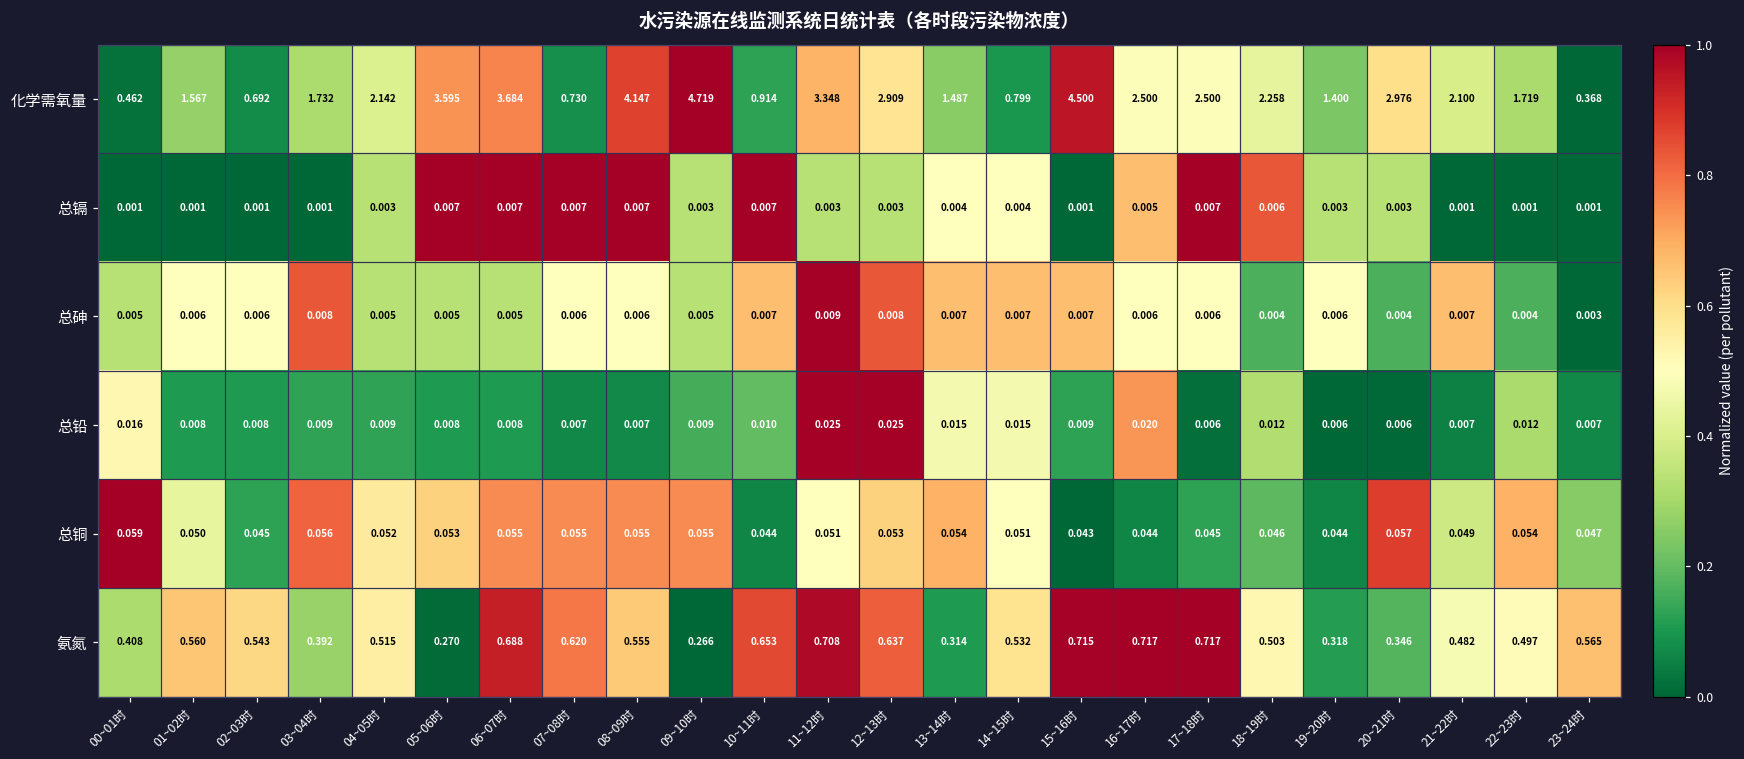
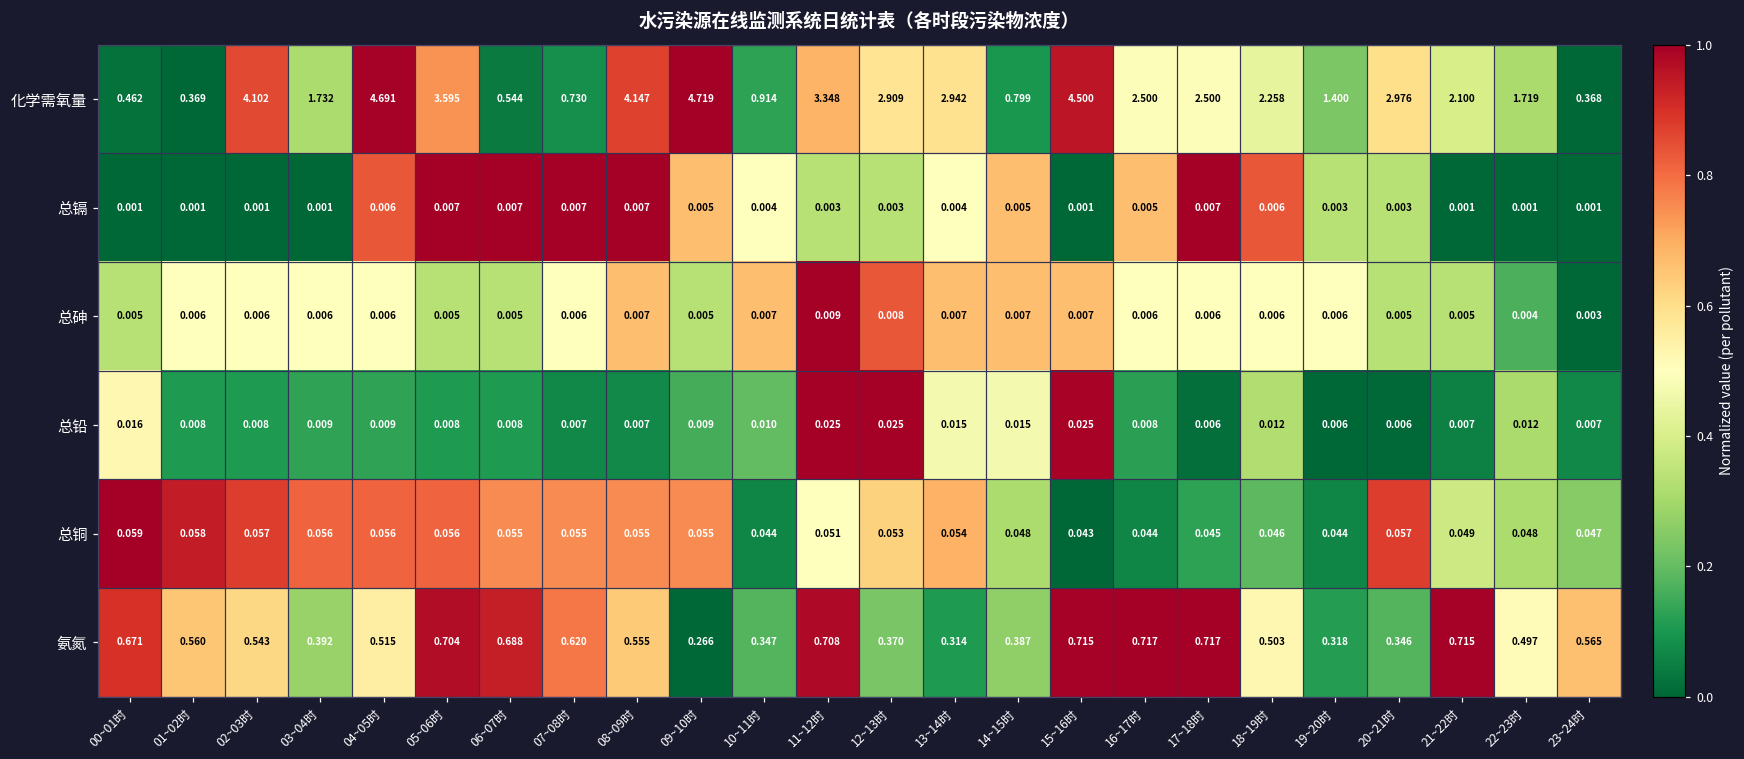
  {
    "化学需氧量": {
      "00~01时": 0.462,
-     "01~02时": 1.567,
-     "02~03时": 0.692,
+     "01~02时": 0.369,
+     "02~03时": 4.102,
      "03~04时": 1.732,
-     "04~05时": 2.142,
+     "04~05时": 4.691,
      "05~06时": 3.595,
-     "06~07时": 3.684,
+     "06~07时": 0.544,
      "07~08时": 0.730,
      "08~09时": 4.147,
      "09~10时": 4.719,
      "10~11时": 0.914,
      "11~12时": 3.348,
      "12~13时": 2.909,
-     "13~14时": 1.487,
+     "13~14时": 2.942,
      "14~15时": 0.799,
      "15~16时": 4.500,
      "16~17时": 2.500,
      "17~18时": 2.500,
      "18~19时": 2.258,
      "19~20时": 1.400,
      "20~21时": 2.976,
      "21~22时": 2.100,
      "22~23时": 1.719,
      "23~24时": 0.368
    },
    "总镉": {
      "00~01时": 0.001,
      "01~02时": 0.001,
      "02~03时": 0.001,
      "03~04时": 0.001,
-     "04~05时": 0.003,
+     "04~05时": 0.006,
      "05~06时": 0.007,
      "06~07时": 0.007,
      "07~08时": 0.007,
      "08~09时": 0.007,
-     "09~10时": 0.003,
-     "10~11时": 0.007,
+     "09~10时": 0.005,
+     "10~11时": 0.004,
      "11~12时": 0.003,
      "12~13时": 0.003,
      "13~14时": 0.004,
-     "14~15时": 0.004,
+     "14~15时": 0.005,
      "15~16时": 0.001,
      "16~17时": 0.005,
      "17~18时": 0.007,
      "18~19时": 0.006,
      "19~20时": 0.003,
      "20~21时": 0.003,
      "21~22时": 0.001,
      "22~23时": 0.001,
      "23~24时": 0.001
    },
    "总砷": {
      "00~01时": 0.005,
      "01~02时": 0.006,
      "02~03时": 0.006,
-     "03~04时": 0.008,
-     "04~05时": 0.005,
+     "03~04时": 0.006,
+     "04~05时": 0.006,
      "05~06时": 0.005,
      "06~07时": 0.005,
      "07~08时": 0.006,
-     "08~09时": 0.006,
+     "08~09时": 0.007,
      "09~10时": 0.005,
      "10~11时": 0.007,
      "11~12时": 0.009,
      "12~13时": 0.008,
      "13~14时": 0.007,
      "14~15时": 0.007,
      "15~16时": 0.007,
      "16~17时": 0.006,
      "17~18时": 0.006,
-     "18~19时": 0.004,
+     "18~19时": 0.006,
      "19~20时": 0.006,
-     "20~21时": 0.004,
-     "21~22时": 0.007,
+     "20~21时": 0.005,
+     "21~22时": 0.005,
      "22~23时": 0.004,
      "23~24时": 0.003
    },
    "总铅": {
      "00~01时": 0.016,
      "01~02时": 0.008,
      "02~03时": 0.008,
      "03~04时": 0.009,
      "04~05时": 0.009,
      "05~06时": 0.008,
      "06~07时": 0.008,
      "07~08时": 0.007,
      "08~09时": 0.007,
      "09~10时": 0.009,
      "10~11时": 0.010,
      "11~12时": 0.025,
      "12~13时": 0.025,
      "13~14时": 0.015,
      "14~15时": 0.015,
-     "15~16时": 0.009,
-     "16~17时": 0.020,
+     "15~16时": 0.025,
+     "16~17时": 0.008,
      "17~18时": 0.006,
      "18~19时": 0.012,
      "19~20时": 0.006,
      "20~21时": 0.006,
      "21~22时": 0.007,
      "22~23时": 0.012,
      "23~24时": 0.007
    },
    "总铜": {
      "00~01时": 0.059,
-     "01~02时": 0.050,
-     "02~03时": 0.045,
+     "01~02时": 0.058,
+     "02~03时": 0.057,
      "03~04时": 0.056,
-     "04~05时": 0.052,
-     "05~06时": 0.053,
+     "04~05时": 0.056,
+     "05~06时": 0.056,
      "06~07时": 0.055,
      "07~08时": 0.055,
      "08~09时": 0.055,
      "09~10时": 0.055,
      "10~11时": 0.044,
      "11~12时": 0.051,
      "12~13时": 0.053,
      "13~14时": 0.054,
-     "14~15时": 0.051,
+     "14~15时": 0.048,
      "15~16时": 0.043,
      "16~17时": 0.044,
      "17~18时": 0.045,
      "18~19时": 0.046,
      "19~20时": 0.044,
      "20~21时": 0.057,
      "21~22时": 0.049,
-     "22~23时": 0.054,
+     "22~23时": 0.048,
      "23~24时": 0.047
    },
    "氨氮": {
-     "00~01时": 0.408,
+     "00~01时": 0.671,
      "01~02时": 0.560,
      "02~03时": 0.543,
      "03~04时": 0.392,
      "04~05时": 0.515,
-     "05~06时": 0.270,
+     "05~06时": 0.704,
      "06~07时": 0.688,
      "07~08时": 0.620,
      "08~09时": 0.555,
      "09~10时": 0.266,
-     "10~11时": 0.653,
+     "10~11时": 0.347,
      "11~12时": 0.708,
-     "12~13时": 0.637,
+     "12~13时": 0.370,
      "13~14时": 0.314,
-     "14~15时": 0.532,
+     "14~15时": 0.387,
      "15~16时": 0.715,
      "16~17时": 0.717,
      "17~18时": 0.717,
      "18~19时": 0.503,
      "19~20时": 0.318,
      "20~21时": 0.346,
-     "21~22时": 0.482,
+     "21~22时": 0.715,
      "22~23时": 0.497,
      "23~24时": 0.565
    }
  }
